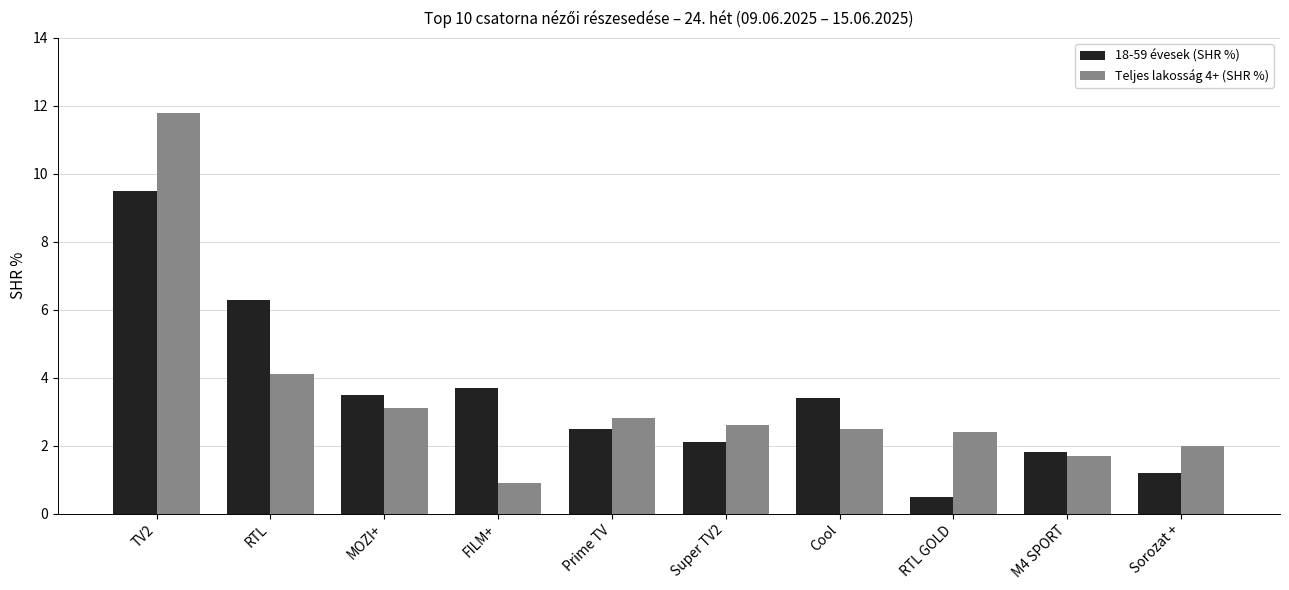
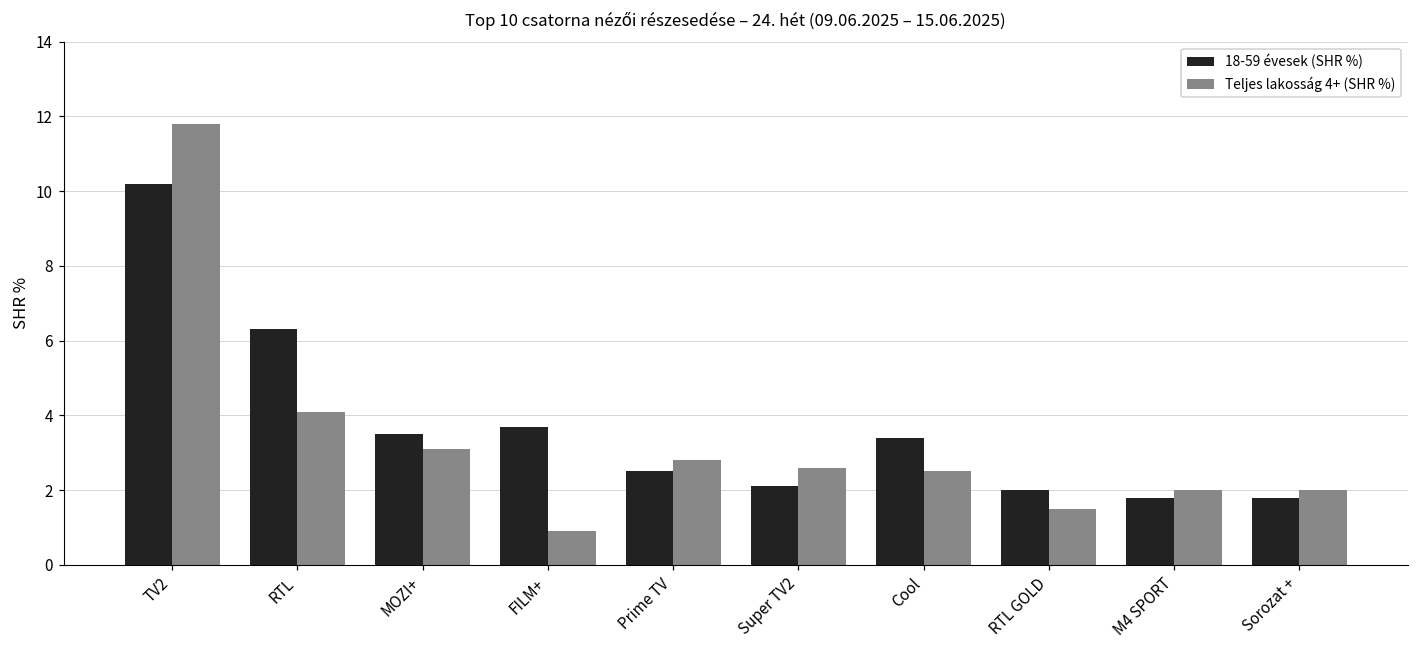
  {
    "18-59 évesek (SHR %)": {
-     "TV2": 9.5,
+     "TV2": 10.2,
      "RTL": 6.3,
      "MOZI+": 3.5,
      "FILM+": 3.7,
      "Prime TV": 2.5,
      "Super TV2": 2.1,
      "Cool": 3.4,
-     "RTL GOLD": 0.5,
+     "RTL GOLD": 2.0,
      "M4 SPORT": 1.8,
-     "Sorozat +": 1.2
+     "Sorozat +": 1.8
    },
    "Teljes lakosság 4+ (SHR %)": {
      "TV2": 11.8,
      "RTL": 4.1,
      "MOZI+": 3.1,
      "FILM+": 0.9,
      "Prime TV": 2.8,
      "Super TV2": 2.6,
      "Cool": 2.5,
-     "RTL GOLD": 2.4,
-     "M4 SPORT": 1.7,
+     "RTL GOLD": 1.5,
+     "M4 SPORT": 2.0,
      "Sorozat +": 2.0
    }
  }
